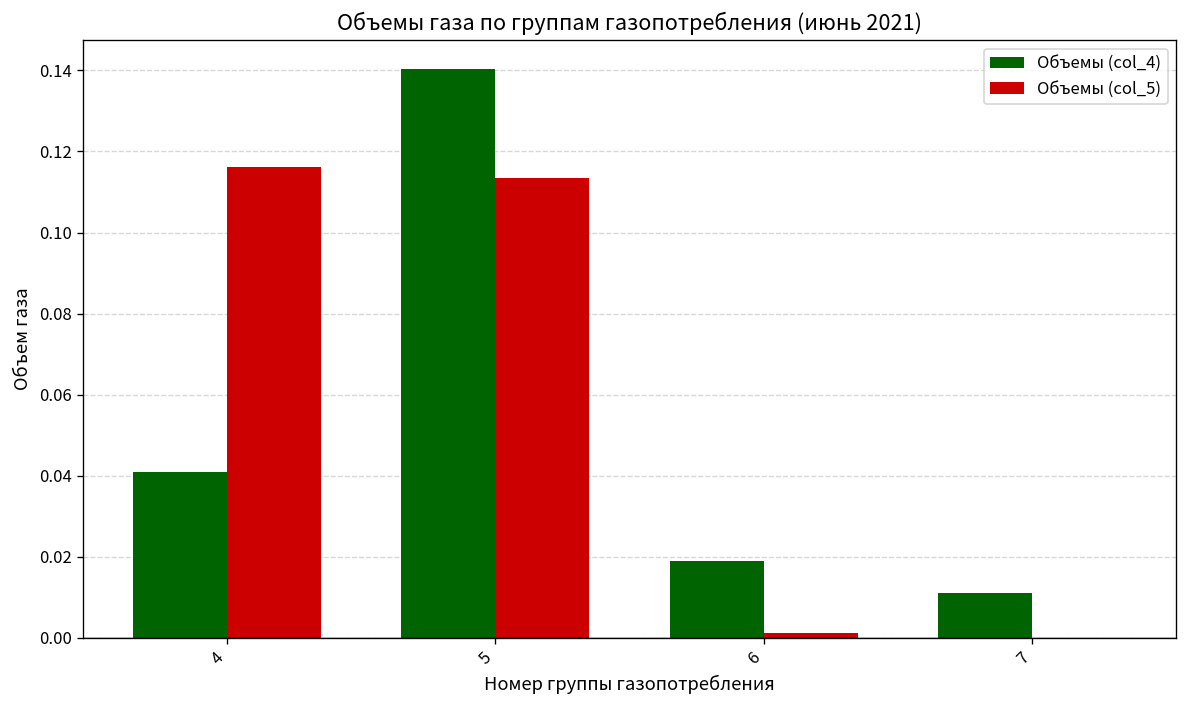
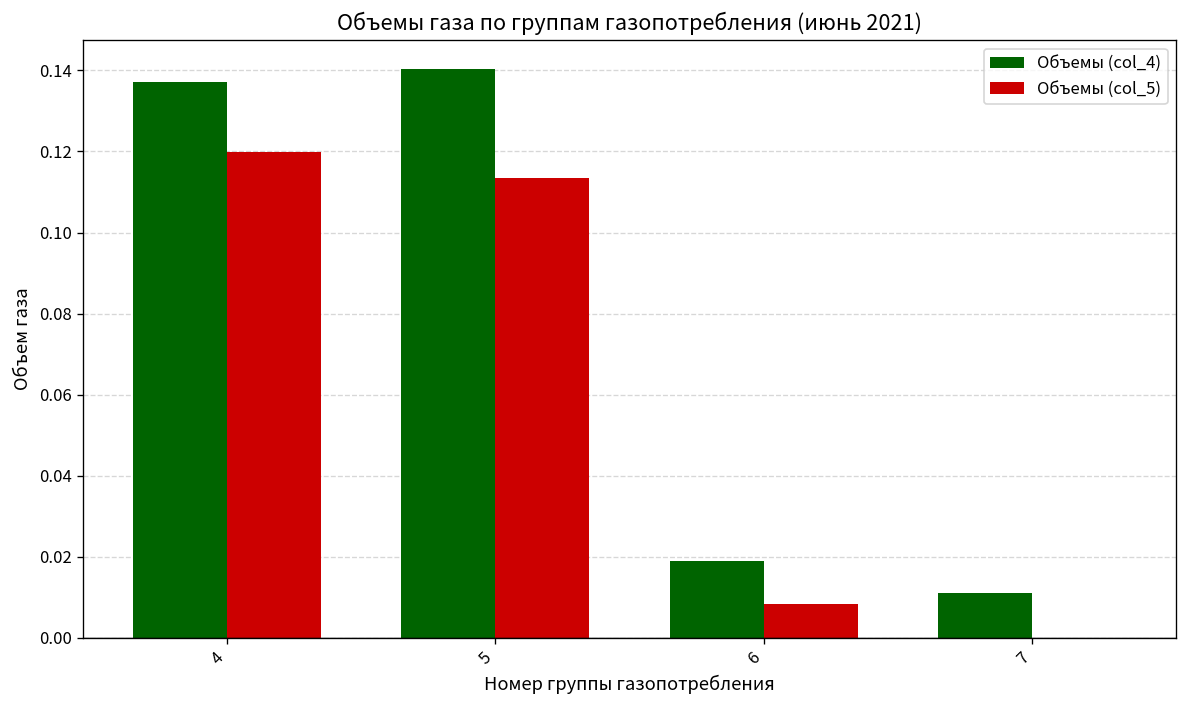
  {
    "Объемы (col_4)": {
-     "4": 0.041,
+     "4": 0.137,
      "5": 0.140,
      "6": 0.019,
      "7": 0.011
    },
    "Объемы (col_5)": {
-     "4": 0.116,
+     "4": 0.120,
      "5": 0.114,
-     "6": 0.001
+     "6": 0.008
    }
  }
